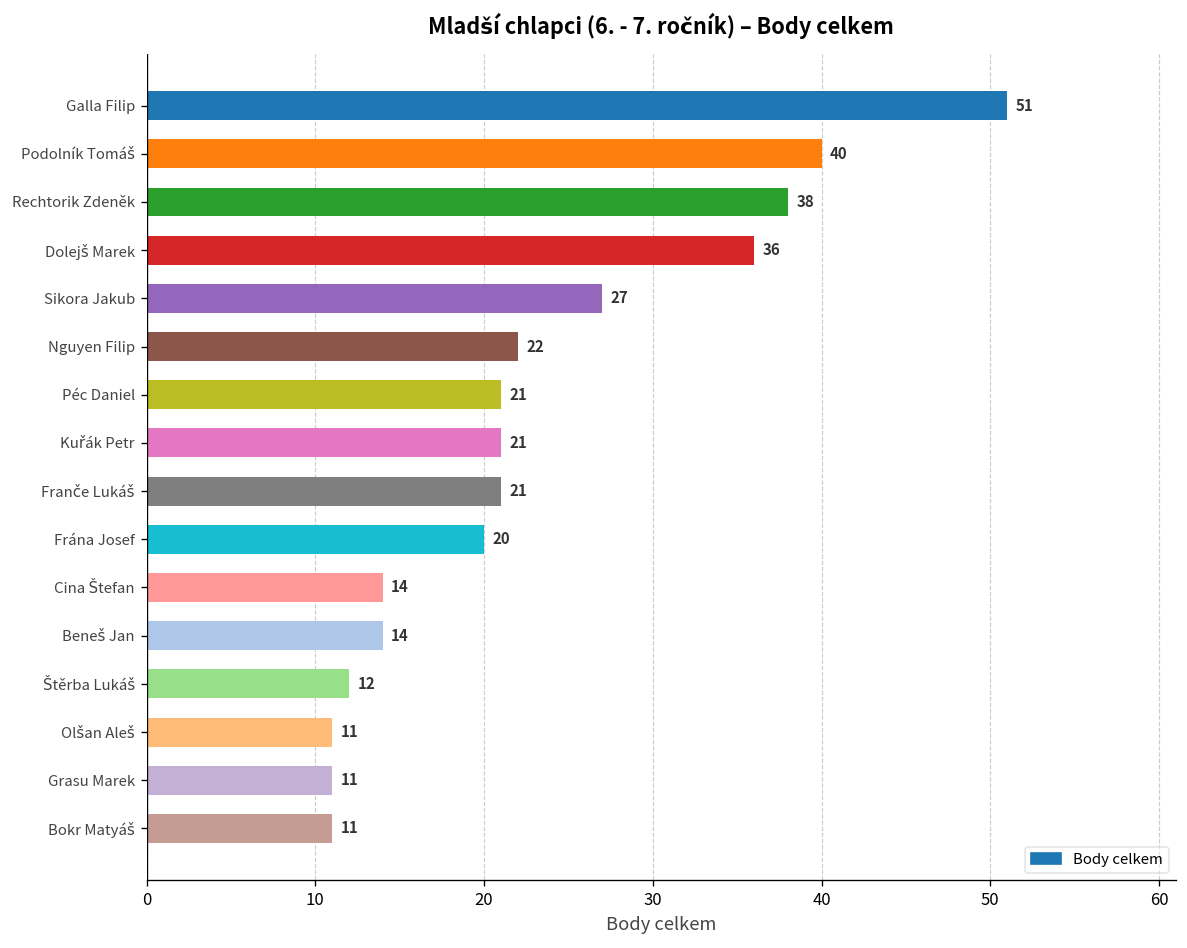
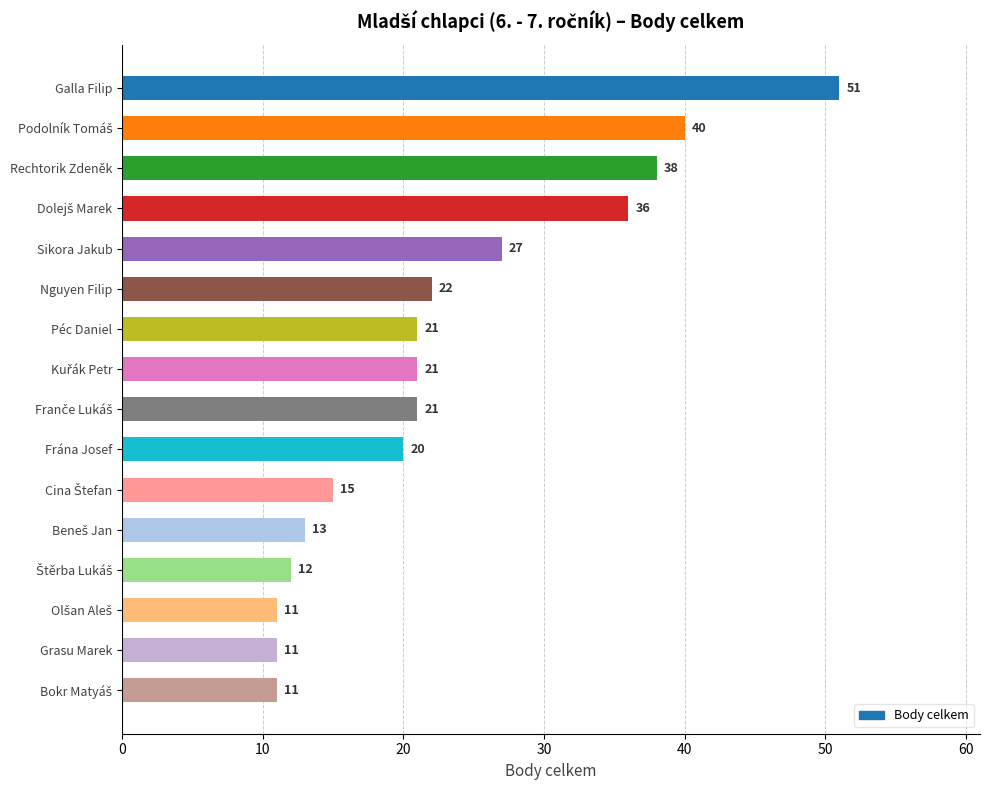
  {
    "Galla Filip": 51,
    "Podolník Tomáš": 40,
    "Rechtorik Zdeněk": 38,
    "Dolejš Marek": 36,
    "Sikora Jakub": 27,
    "Nguyen Filip": 22,
    "Péc Daniel": 21,
    "Kuřák Petr": 21,
    "Franče Lukáš": 21,
    "Frána Josef": 20,
-   "Cina Štefan": 14,
-   "Beneš Jan": 14,
+   "Cina Štefan": 15,
+   "Beneš Jan": 13,
    "Štěrba Lukáš": 12,
    "Olšan Aleš": 11,
    "Grasu Marek": 11,
    "Bokr Matyáš": 11
  }
